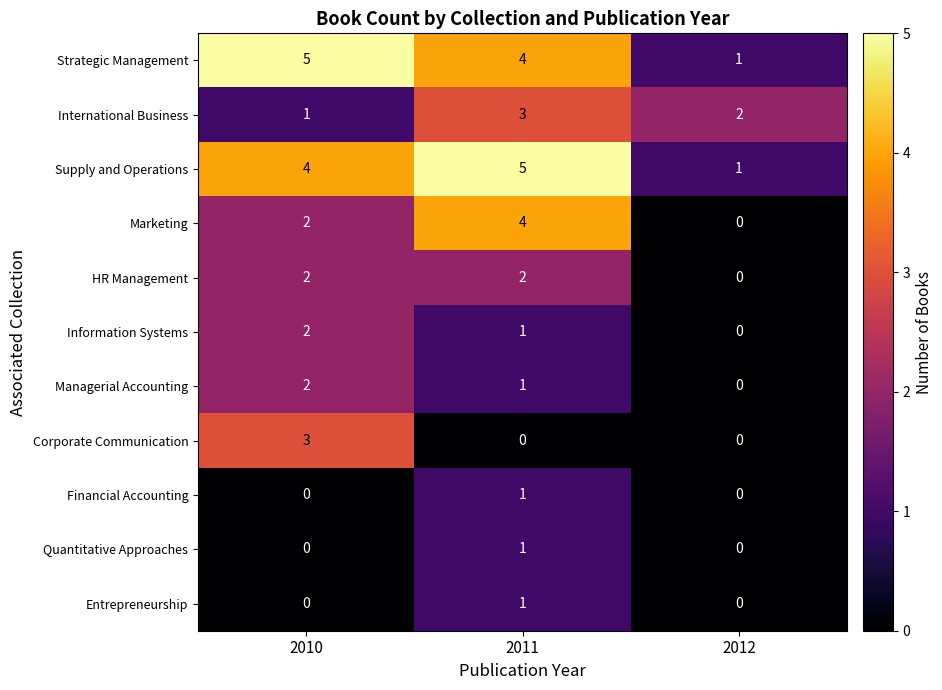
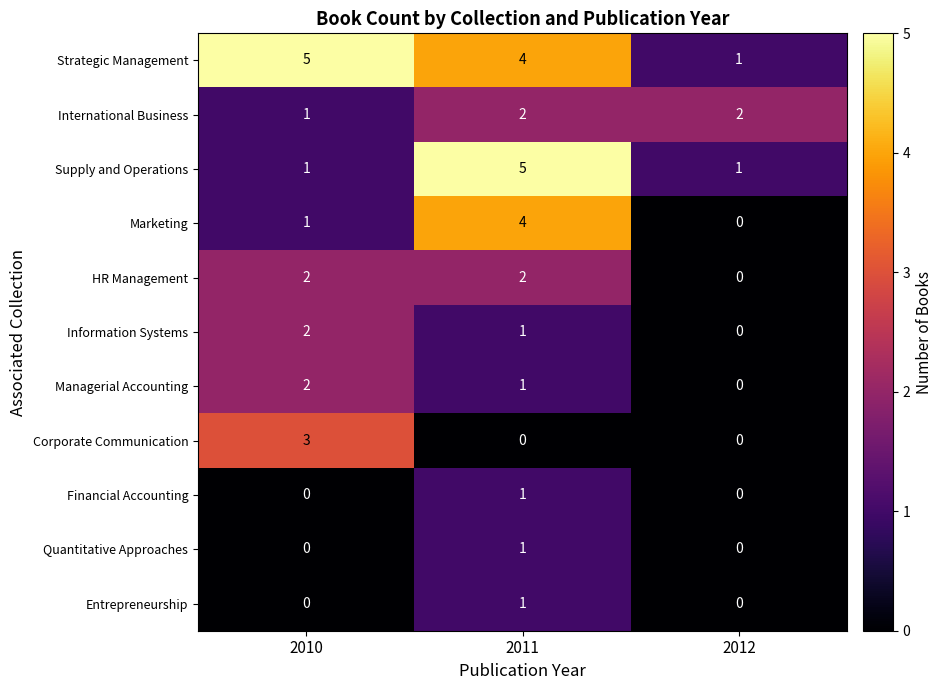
  {
    "Strategic Management": {
      "2010": 5,
      "2011": 4,
      "2012": 1
    },
    "International Business": {
      "2010": 1,
-     "2011": 3,
+     "2011": 2,
      "2012": 2
    },
    "Supply and Operations": {
-     "2010": 4,
+     "2010": 1,
      "2011": 5,
      "2012": 1
    },
    "Marketing": {
-     "2010": 2,
+     "2010": 1,
      "2011": 4,
      "2012": 0
    },
    "HR Management": {
      "2010": 2,
      "2011": 2,
      "2012": 0
    },
    "Information Systems": {
      "2010": 2,
      "2011": 1,
      "2012": 0
    },
    "Managerial Accounting": {
      "2010": 2,
      "2011": 1,
      "2012": 0
    },
    "Corporate Communication": {
      "2010": 3,
      "2011": 0,
      "2012": 0
    },
    "Financial Accounting": {
      "2010": 0,
      "2011": 1,
      "2012": 0
    },
    "Quantitative Approaches": {
      "2010": 0,
      "2011": 1,
      "2012": 0
    },
    "Entrepreneurship": {
      "2010": 0,
      "2011": 1,
      "2012": 0
    }
  }
